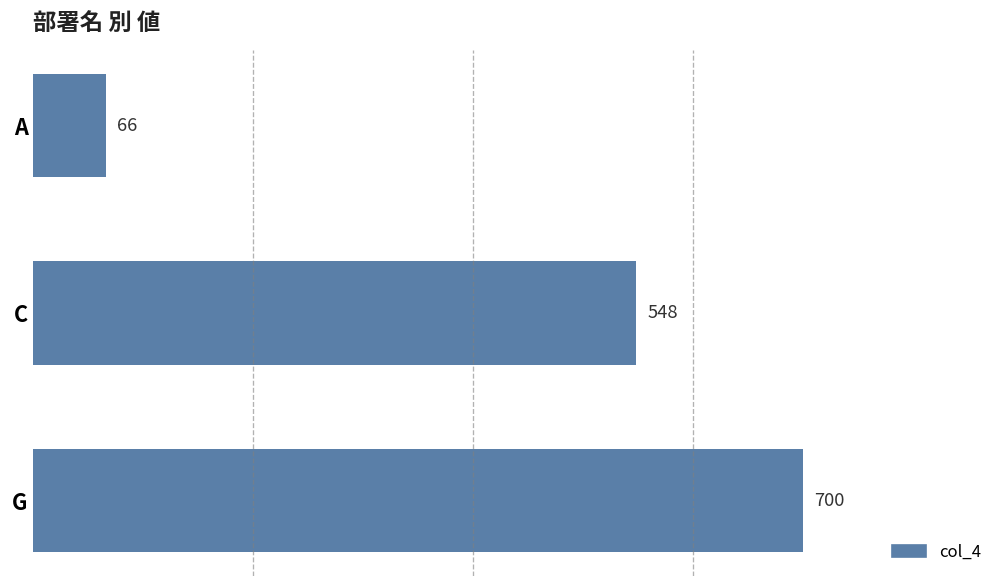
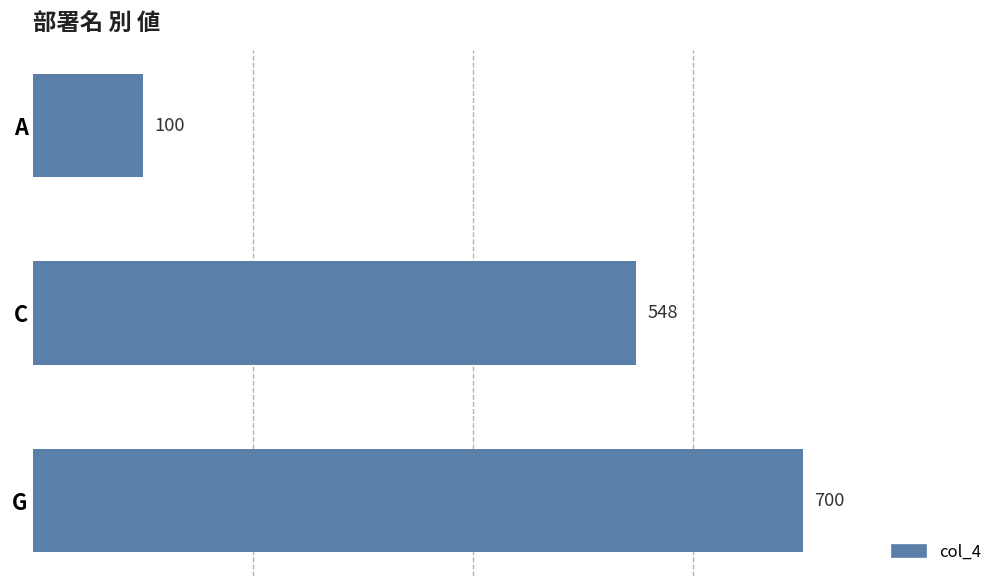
  {
-   "A": 66,
+   "A": 100,
    "C": 548,
    "G": 700
  }
